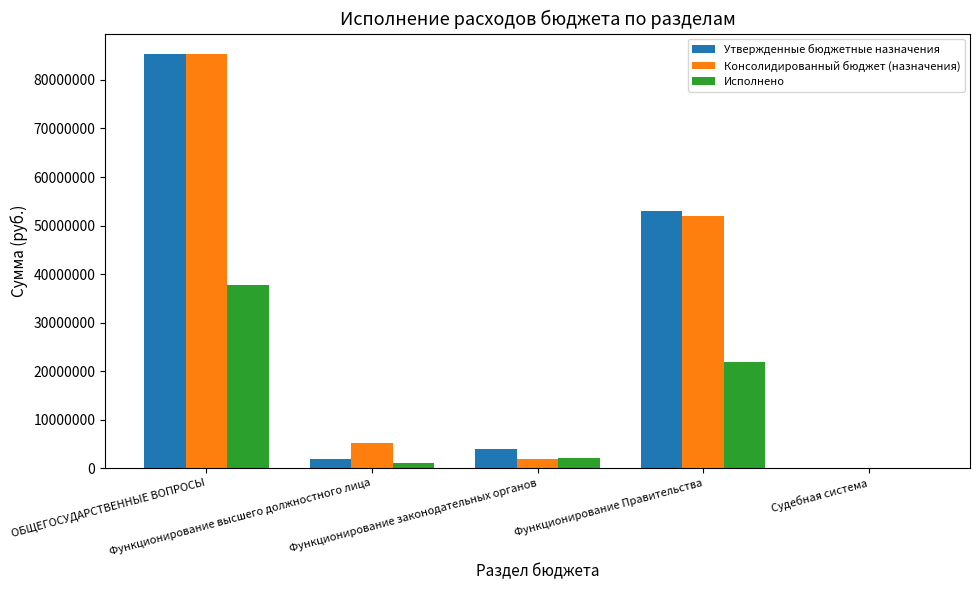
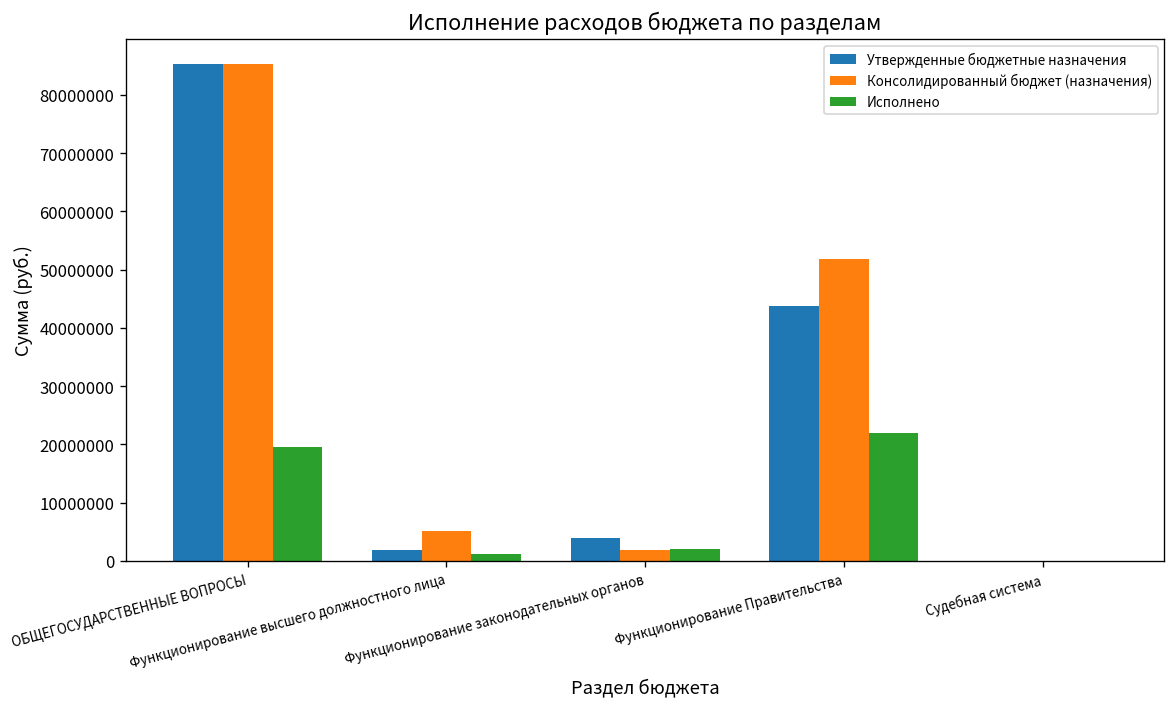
  {
    "Утвержденные бюджетные назначения": {
      "ОБЩЕГОСУДАРСТВЕННЫЕ ВОПРОСЫ": 85000000,
      "Функционирование высшего должностного лица": 2000000,
      "Функционирование законодательных органов": 4000000,
-     "Функционирование Правительства": 53000000
+     "Функционирование Правительства": 44000000
    },
    "Консолидированный бюджет (назначения)": {
      "ОБЩЕГОСУДАРСТВЕННЫЕ ВОПРОСЫ": 85000000,
      "Функционирование высшего должностного лица": 5000000,
      "Функционирование законодательных органов": 2000000,
      "Функционирование Правительства": 52000000
    },
    "Исполнено": {
-     "ОБЩЕГОСУДАРСТВЕННЫЕ ВОПРОСЫ": 38000000,
+     "ОБЩЕГОСУДАРСТВЕННЫЕ ВОПРОСЫ": 20000000,
      "Функционирование высшего должностного лица": 1000000,
      "Функционирование законодательных органов": 2000000,
      "Функционирование Правительства": 22000000,
      "Судебная система": 0
    }
  }
